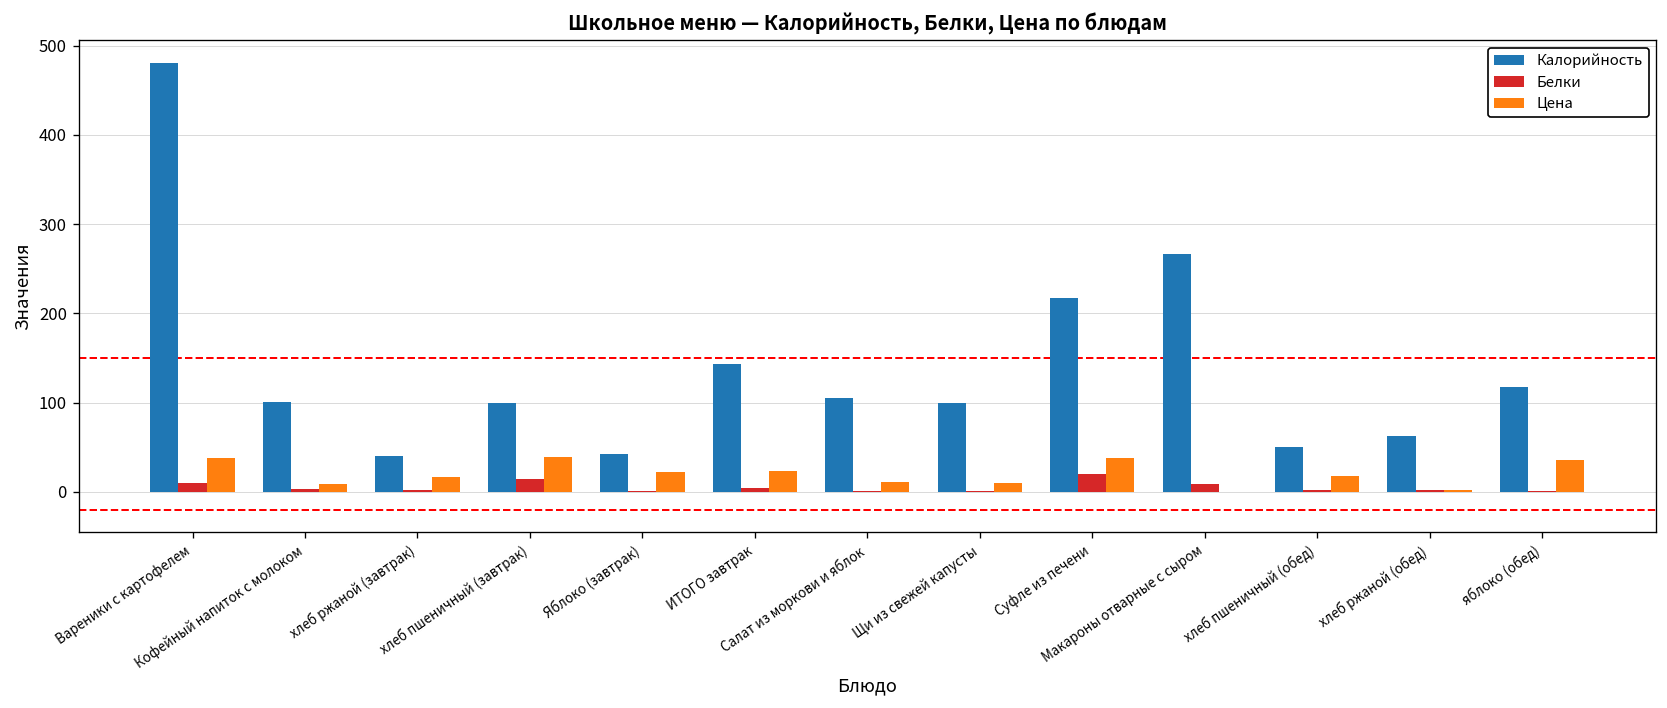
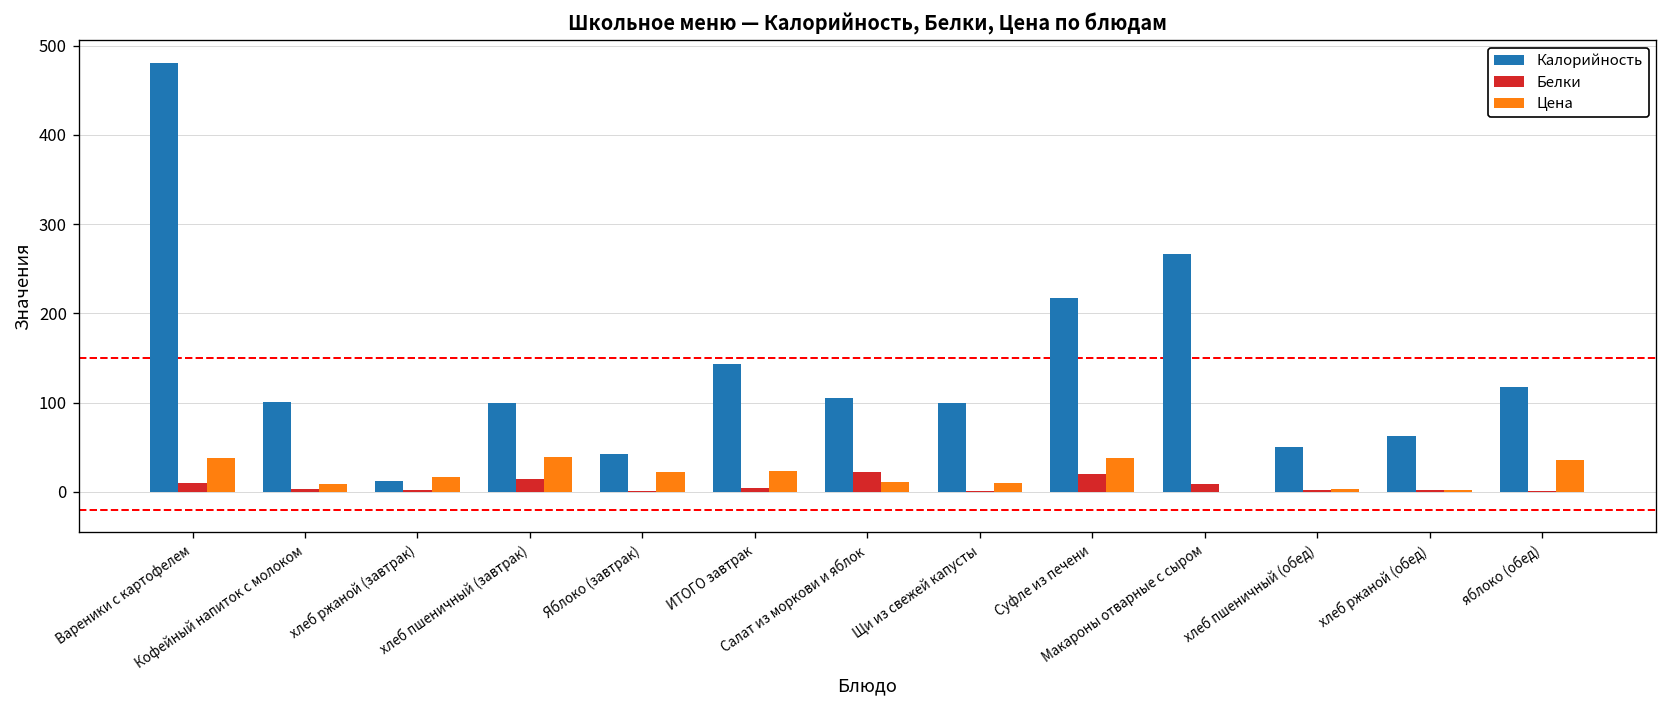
  {
    "Калорийность": {
      "Вареники с картофелем": 480,
      "Кофейный напиток с молоком": 100,
-     "хлеб ржаной (завтрак)": 40,
+     "хлеб ржаной (завтрак)": 10,
      "хлеб пшеничный (завтрак)": 100,
      "Яблоко (завтрак)": 40,
      "ИТОГО завтрак": 140,
      "Салат из моркови и яблок": 110,
      "Щи из свежей капусты": 100,
      "Суфле из печени": 220,
      "Макароны отварные с сыром": 270,
      "хлеб пшеничный (обед)": 50,
      "хлеб ржаной (обед)": 60,
      "яблоко (обед)": 120
    },
    "Белки": {
      "Вареники с картофелем": 10,
      "хлеб пшеничный (завтрак)": 10,
      "ИТОГО завтрак": 0,
-     "Салат из моркови и яблок": 0,
+     "Салат из моркови и яблок": 20,
      "Суфле из печени": 20,
      "Макароны отварные с сыром": 10
    },
    "Цена": {
      "Вареники с картофелем": 40,
      "Кофейный напиток с молоком": 10,
      "хлеб ржаной (завтрак)": 20,
      "хлеб пшеничный (завтрак)": 40,
      "Яблоко (завтрак)": 20,
      "ИТОГО завтрак": 20,
      "Салат из моркови и яблок": 10,
      "Щи из свежей капусты": 10,
      "Суфле из печени": 40,
      "Макароны отварные с сыром": 0,
-     "хлеб пшеничный (обед)": 20,
+     "хлеб пшеничный (обед)": 0,
      "яблоко (обед)": 40
    }
  }
